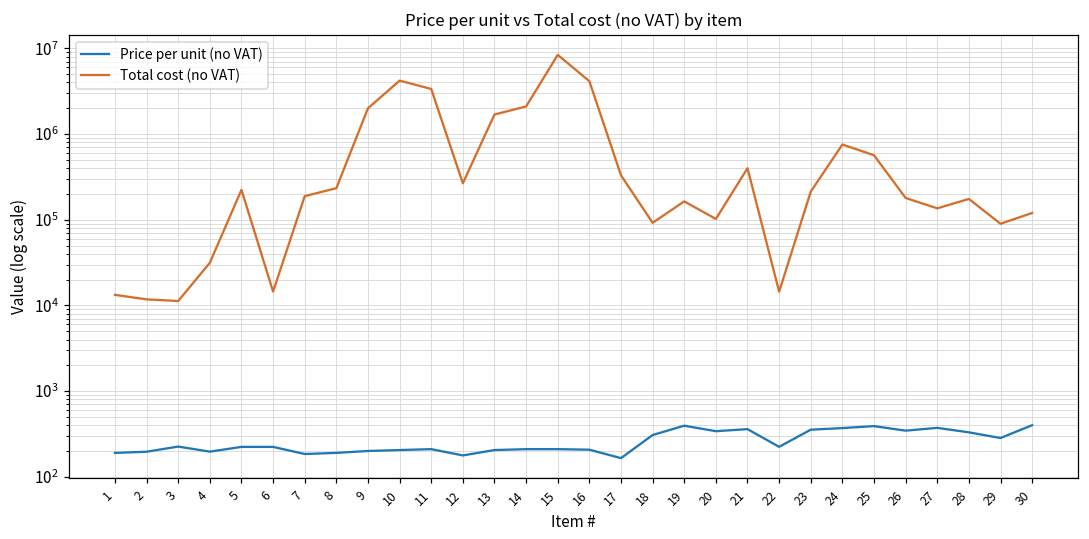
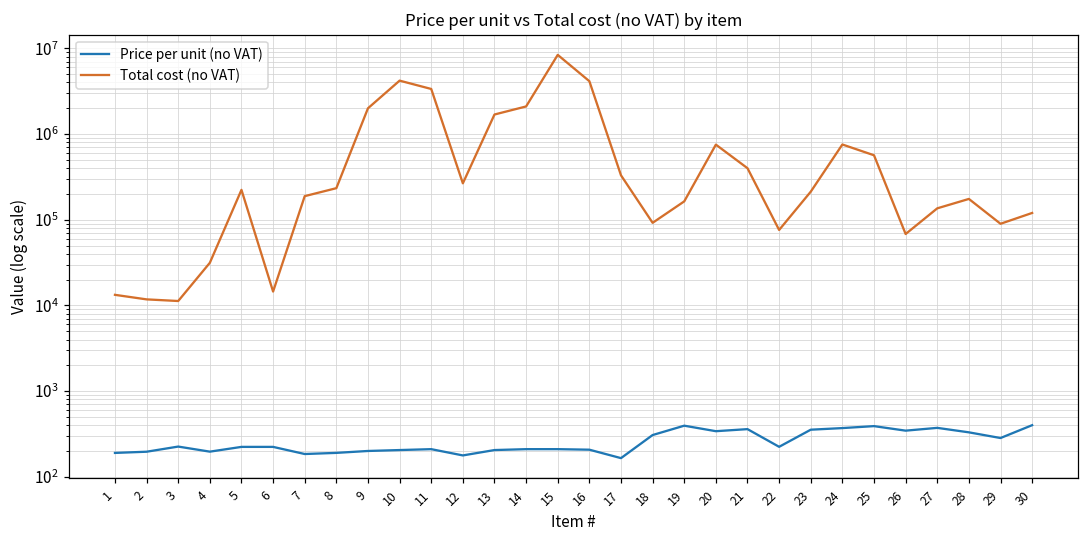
  {
    "Price per unit (no VAT)": {
      "1": 190,
      "2": 200,
      "3": 230,
      "4": 200,
      "5": 220,
      "6": 220,
      "7": 180,
      "8": 190,
      "9": 200,
      "10": 210,
      "11": 210,
      "12": 180,
      "13": 210,
      "14": 210,
      "15": 210,
      "16": 210,
      "17": 170,
      "18": 310,
      "19": 400,
      "20": 300,
      "21": 400,
      "22": 220,
      "23": 400,
      "24": 400,
      "25": 400,
      "26": 300,
      "27": 400,
      "28": 330,
      "29": 280,
      "30": 400
    },
    "Total cost (no VAT)": {
      "1": 13000,
      "2": 12000,
      "3": 11000,
      "4": 31000,
      "5": 220000,
      "6": 15000,
      "7": 190000,
      "8": 230000,
      "9": 2000000,
      "10": 4000000,
      "11": 3400000,
      "12": 270000,
      "13": 1700000,
      "14": 2100000,
      "15": 8000000,
      "16": 4000000,
      "17": 330000,
      "18": 90000,
      "19": 160000,
-     "20": 100000,
+     "20": 800000,
      "21": 400000,
-     "22": 14000,
+     "22": 80000,
      "23": 210000,
      "24": 800000,
      "25": 600000,
-     "26": 180000,
+     "26": 70000,
      "27": 140000,
      "28": 170000,
      "29": 90000,
      "30": 120000
    }
  }
